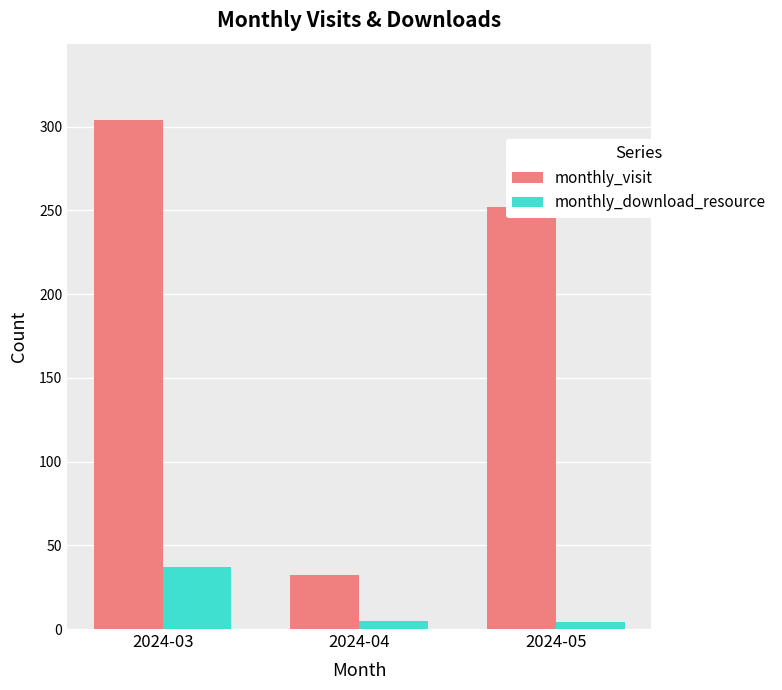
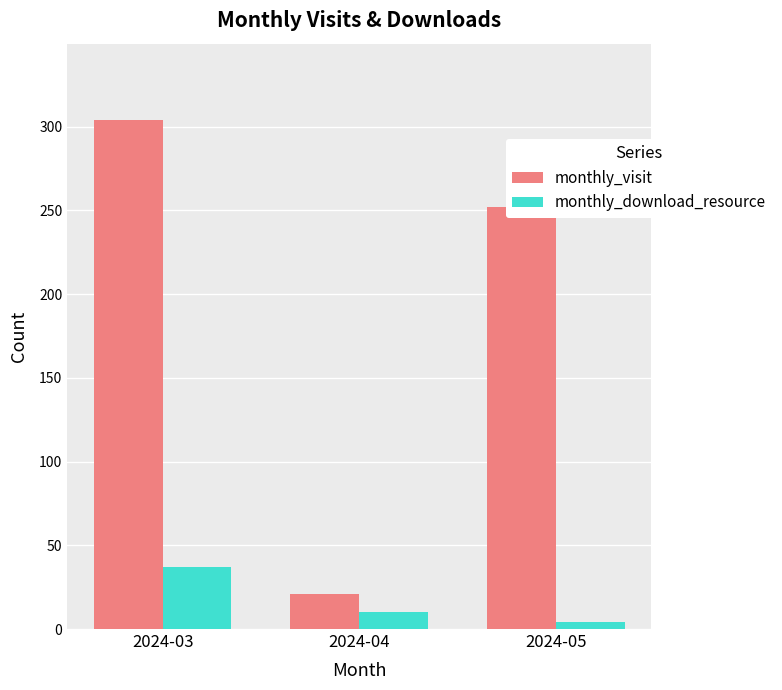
  {
    "monthly_visit": {
      "2024-03": 304,
-     "2024-04": 32
+     "2024-04": 21
    },
    "monthly_download_resource": {
      "2024-03": 37,
-     "2024-04": 5,
+     "2024-04": 10,
      "2024-05": 4
    }
  }
